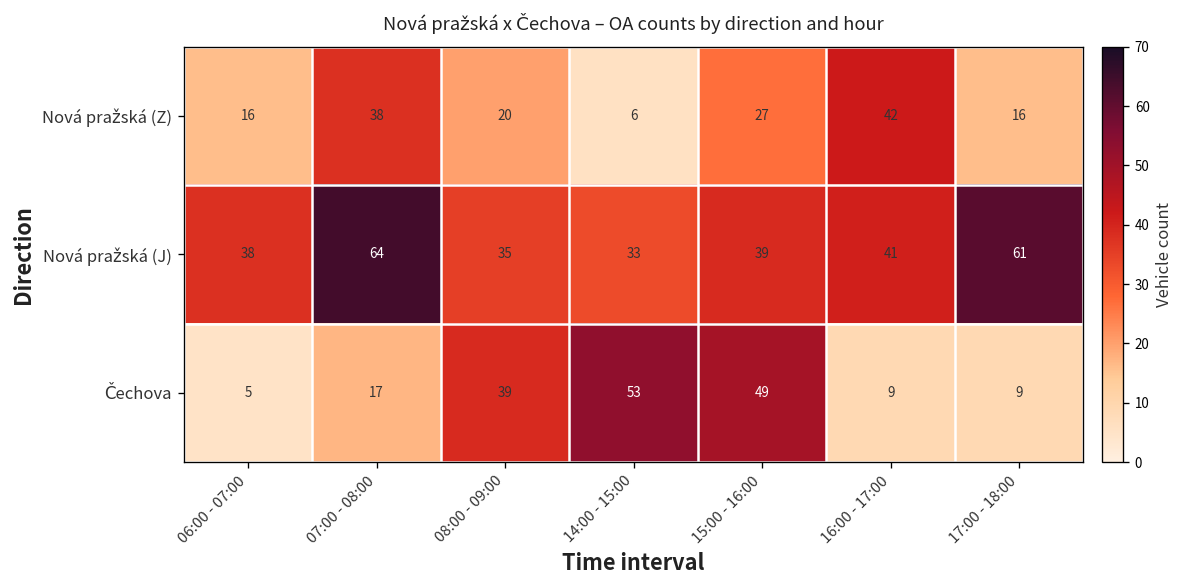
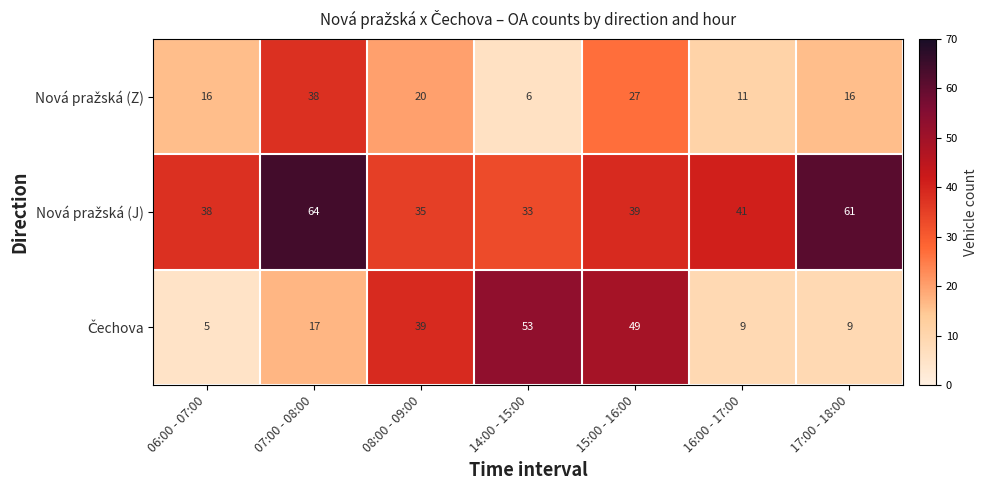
  {
    "Nová pražská (Z)": {
      "06:00 - 07:00": 16,
      "07:00 - 08:00": 38,
      "08:00 - 09:00": 20,
      "14:00 - 15:00": 6,
      "15:00 - 16:00": 27,
-     "16:00 - 17:00": 42,
+     "16:00 - 17:00": 11,
      "17:00 - 18:00": 16
    },
    "Nová pražská (J)": {
      "06:00 - 07:00": 38,
      "07:00 - 08:00": 64,
      "08:00 - 09:00": 35,
      "14:00 - 15:00": 33,
      "15:00 - 16:00": 39,
      "16:00 - 17:00": 41,
      "17:00 - 18:00": 61
    },
    "Čechova": {
      "06:00 - 07:00": 5,
      "07:00 - 08:00": 17,
      "08:00 - 09:00": 39,
      "14:00 - 15:00": 53,
      "15:00 - 16:00": 49,
      "16:00 - 17:00": 9,
      "17:00 - 18:00": 9
    }
  }
